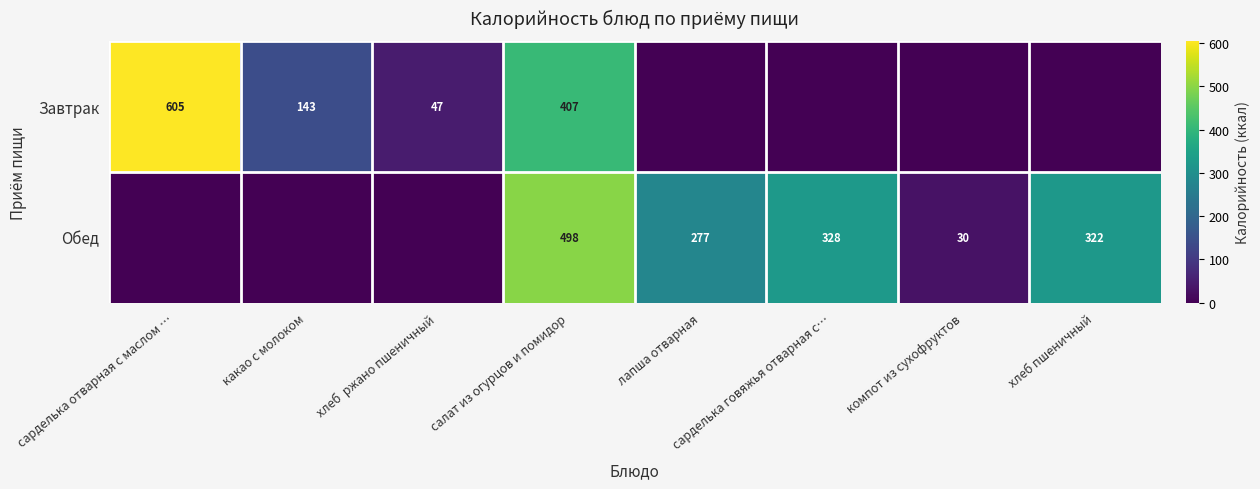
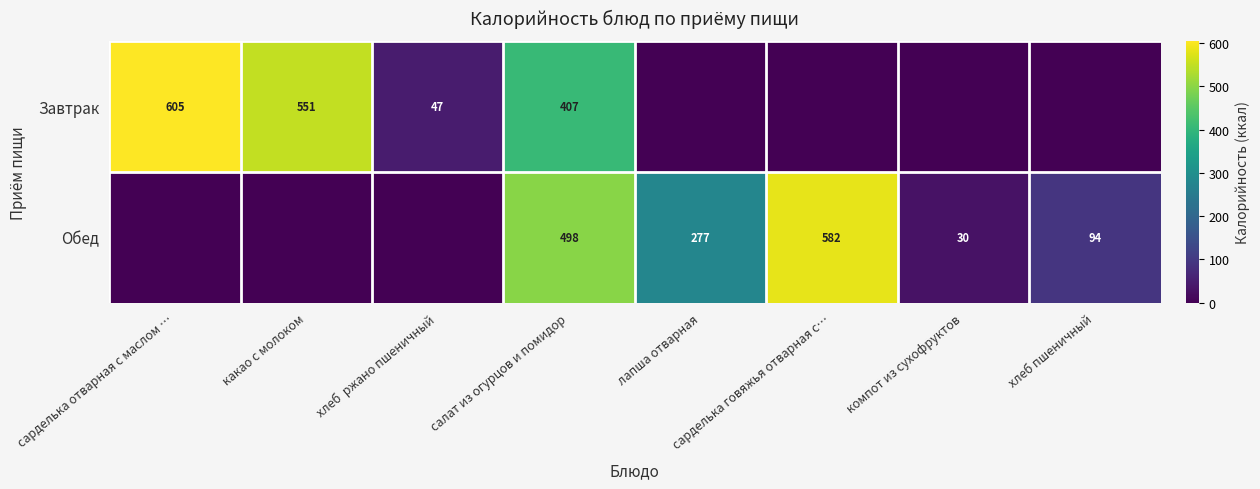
  {
    "Завтрак": {
      "сарделька отварная с маслом …": 605,
-     "какао с молоком": 143,
+     "какао с молоком": 551,
      "хлеб ржано пшеничный": 47,
      "салат из огурцов и помидор": 407
    },
    "Обед": {
      "салат из огурцов и помидор": 498,
      "лапша отварная": 277,
-     "сарделька говяжья отварная с…": 328,
+     "сарделька говяжья отварная с…": 582,
      "компот из сухофруктов": 30,
-     "хлеб пшеничный": 322
+     "хлеб пшеничный": 94
    }
  }
